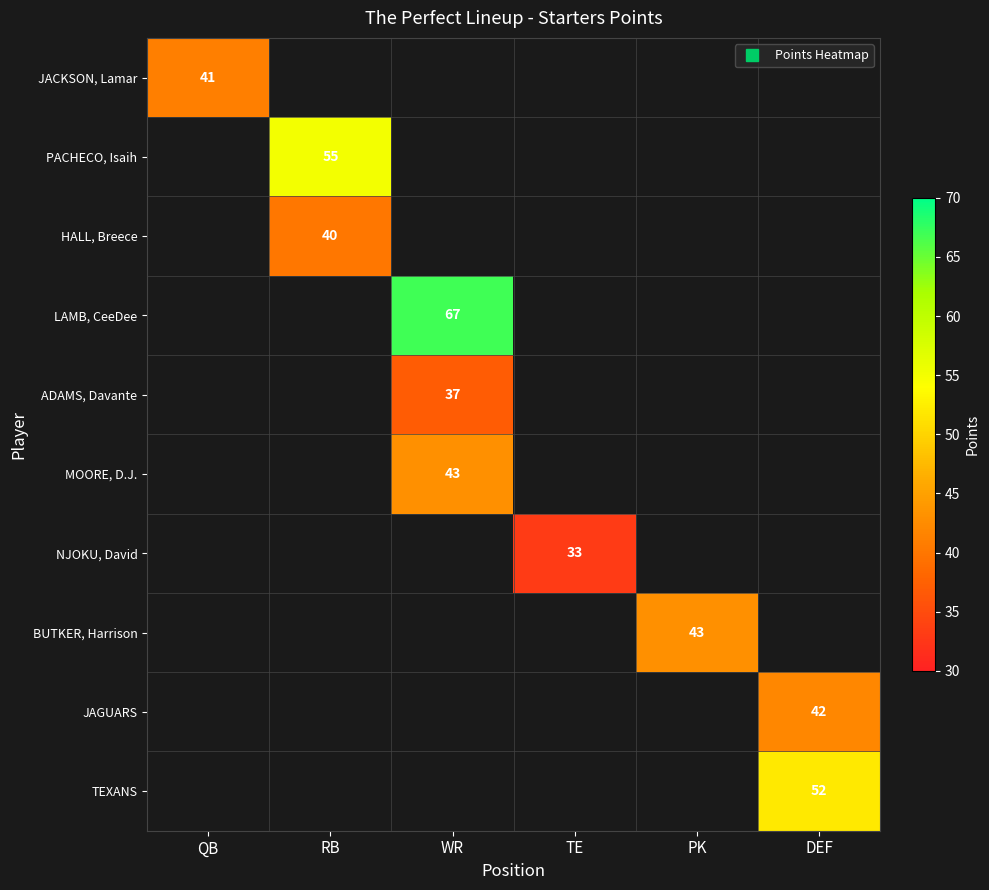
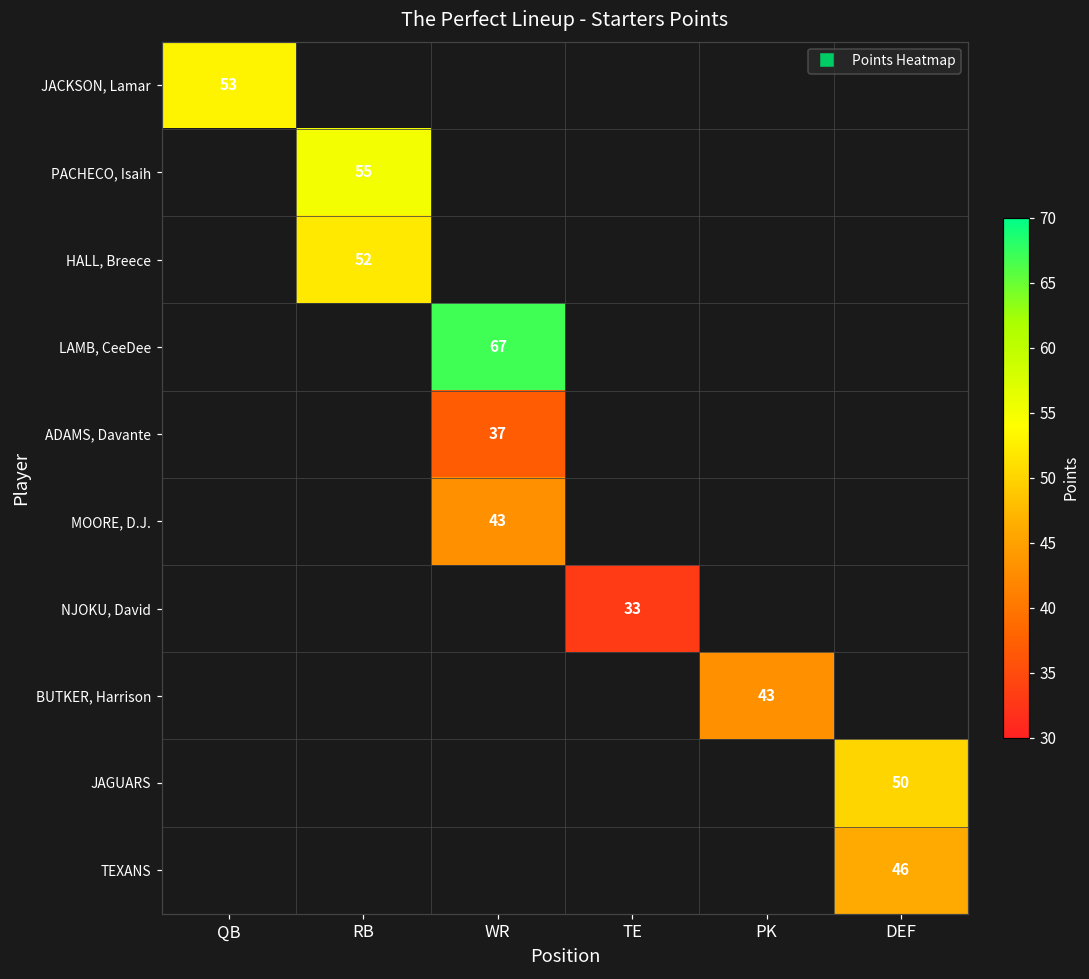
  {
    "JACKSON, Lamar": {
-     "QB": 41
+     "QB": 53
    },
    "PACHECO, Isaih": {
      "RB": 55
    },
    "HALL, Breece": {
-     "RB": 40
+     "RB": 52
    },
    "LAMB, CeeDee": {
      "WR": 67
    },
    "ADAMS, Davante": {
      "WR": 37
    },
    "MOORE, D.J.": {
      "WR": 43
    },
    "NJOKU, David": {
      "TE": 33
    },
    "BUTKER, Harrison": {
      "PK": 43
    },
    "JAGUARS": {
-     "DEF": 42
+     "DEF": 50
    },
    "TEXANS": {
-     "DEF": 52
+     "DEF": 46
    }
  }
